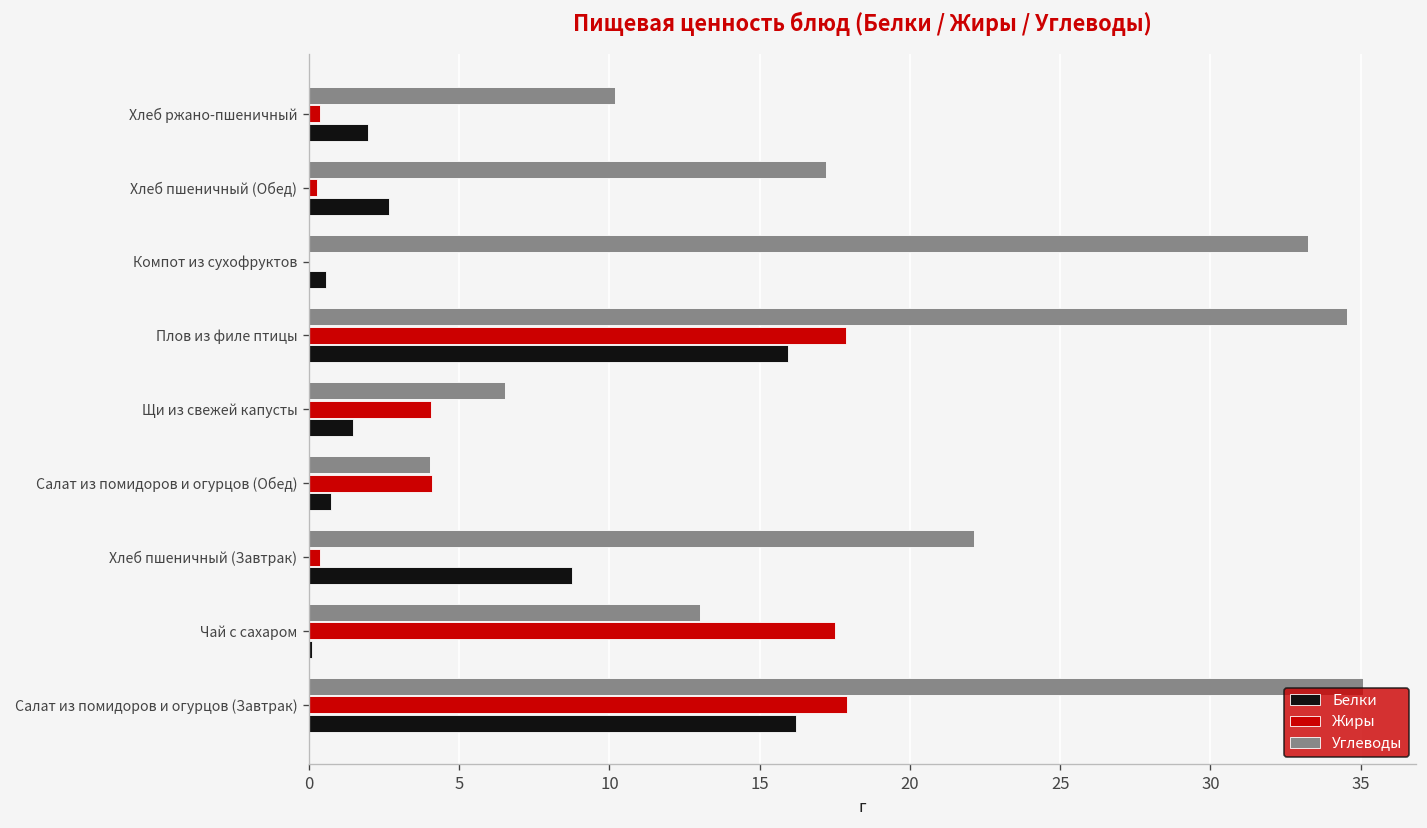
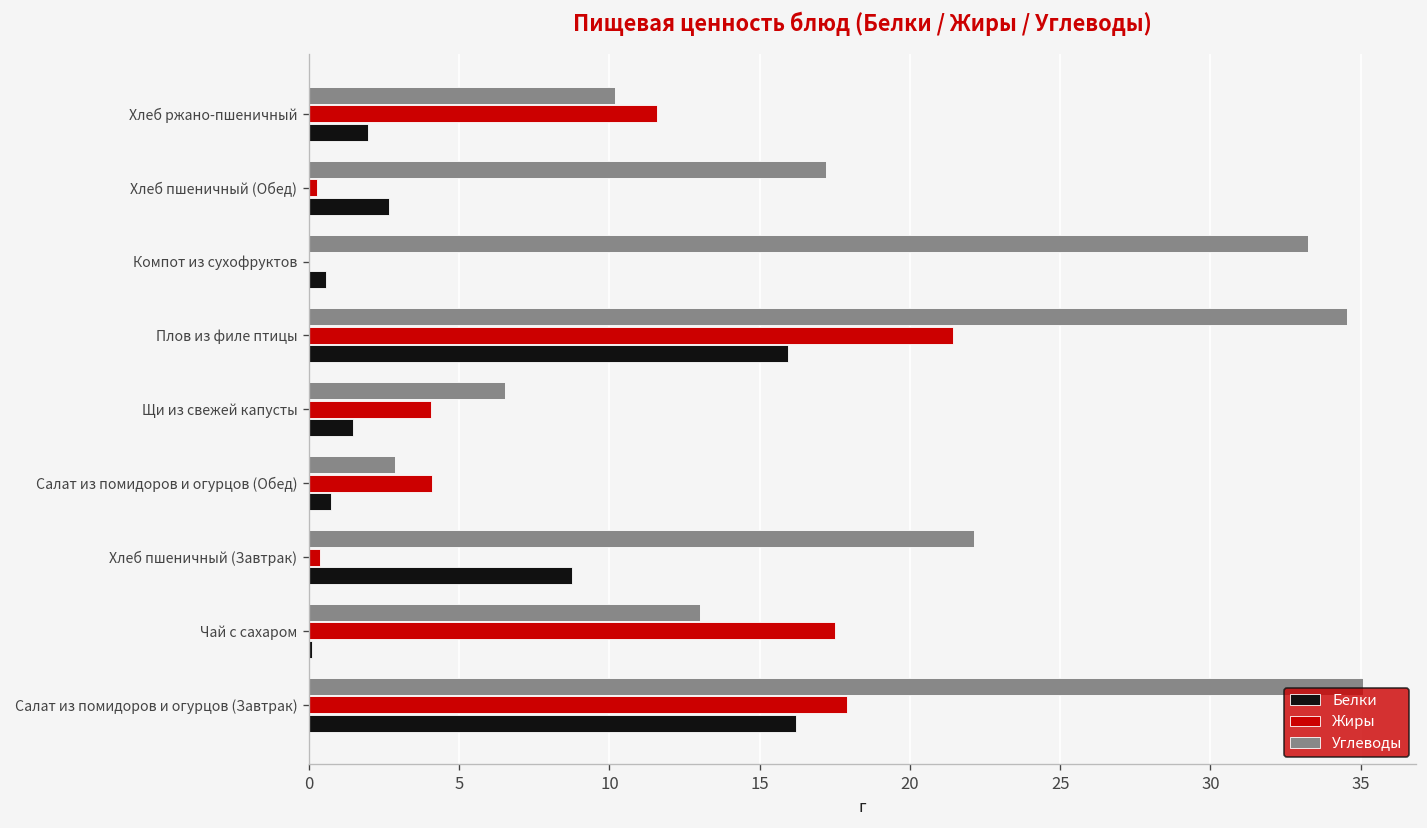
  {
    "Белки": {
      "Хлеб ржано-пшеничный": 2.0,
      "Хлеб пшеничный (Обед)": 2.7,
      "Компот из сухофруктов": 0.6,
      "Плов из филе птицы": 16.0,
      "Щи из свежей капусты": 1.5,
      "Салат из помидоров и огурцов (Обед)": 0.7,
      "Хлеб пшеничный (Завтрак)": 8.8,
      "Чай с сахаром": 0.1,
      "Салат из помидоров и огурцов (Завтрак)": 16.2
    },
    "Жиры": {
-     "Хлеб ржано-пшеничный": 0.4,
+     "Хлеб ржано-пшеничный": 11.6,
      "Хлеб пшеничный (Обед)": 0.3,
      "Компот из сухофруктов": 0.0,
-     "Плов из филе птицы": 17.9,
+     "Плов из филе птицы": 21.5,
      "Щи из свежей капусты": 4.1,
      "Салат из помидоров и огурцов (Обед)": 4.1,
      "Хлеб пшеничный (Завтрак)": 0.4,
      "Чай с сахаром": 17.5,
      "Салат из помидоров и огурцов (Завтрак)": 17.9
    },
    "Углеводы": {
      "Хлеб ржано-пшеничный": 10.2,
      "Хлеб пшеничный (Обед)": 17.2,
      "Компот из сухофруктов": 33.2,
      "Плов из филе птицы": 34.6,
      "Щи из свежей капусты": 6.5,
-     "Салат из помидоров и огурцов (Обед)": 4.0,
+     "Салат из помидоров и огурцов (Обед)": 2.9,
      "Хлеб пшеничный (Завтрак)": 22.1,
      "Чай с сахаром": 13.0
    }
  }
